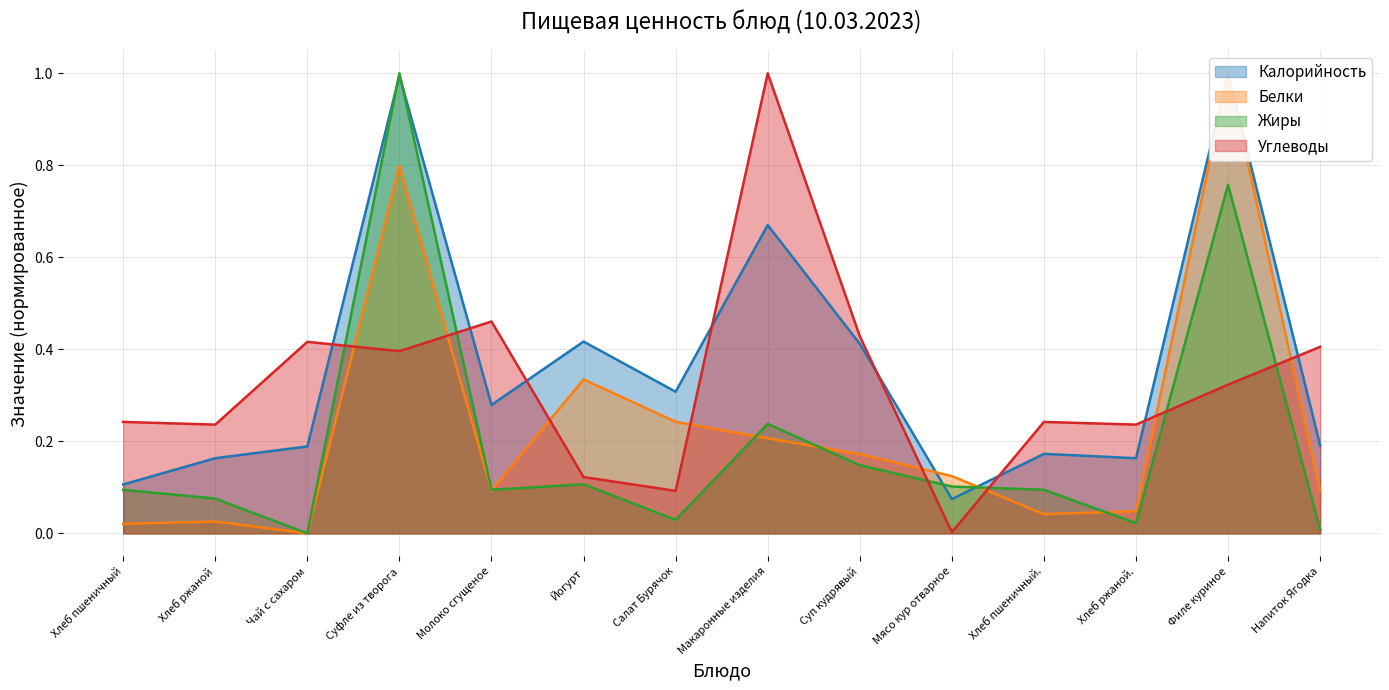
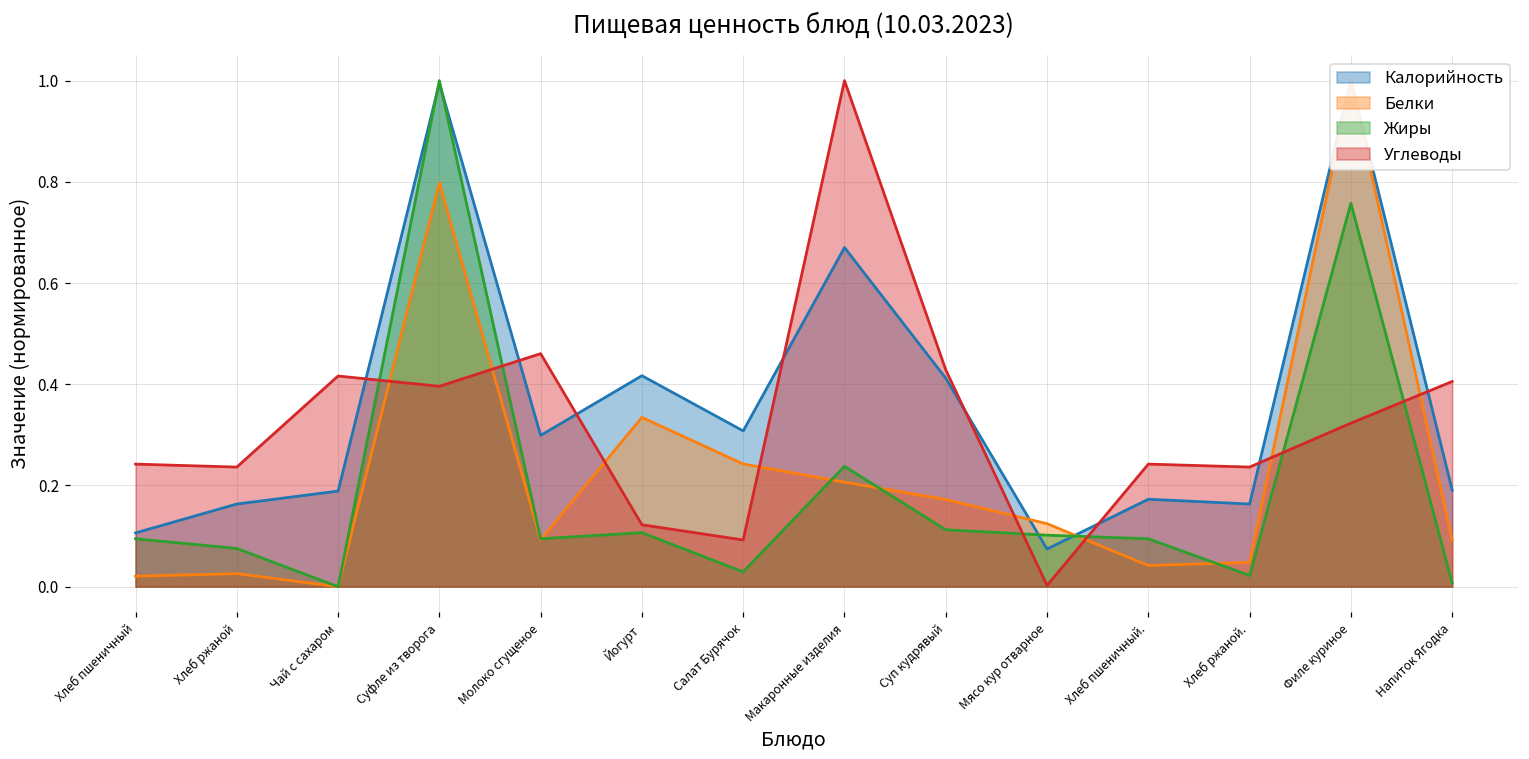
  {
    "Калорийность": {
      "Хлеб пшеничный": 0.11,
      "Хлеб ржаной": 0.16,
      "Чай с сахаром": 0.19,
-     "Молоко сгущеное": 0.28,
+     "Молоко сгущеное": 0.30,
      "Йогурт": 0.42,
      "Салат Бурячок": 0.31,
      "Макаронные изделия": 0.67,
      "Суп кудрявый": 0.41,
      "Мясо кур отварное": 0.07,
      "Хлеб пшеничный.": 0.17,
      "Хлеб ржаной.": 0.16,
      "Напиток Ягодка": 0.19
    },
    "Жиры": {
      "Хлеб пшеничный": 0.09,
      "Хлеб ржаной": 0.08,
      "Йогурт": 0.11,
      "Салат Бурячок": 0.03,
      "Макаронные изделия": 0.24,
-     "Суп кудрявый": 0.15,
+     "Суп кудрявый": 0.11,
      "Мясо кур отварное": 0.10,
      "Хлеб пшеничный.": 0.09,
      "Хлеб ржаной.": 0.02,
      "Филе куриное": 0.76,
      "Напиток Ягодка": 0.01
    }
  }
